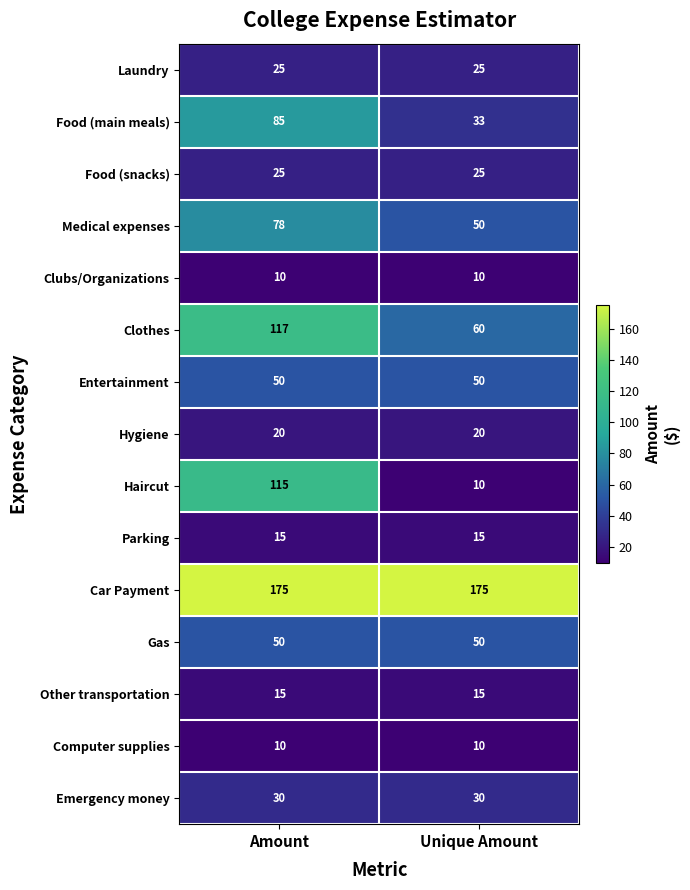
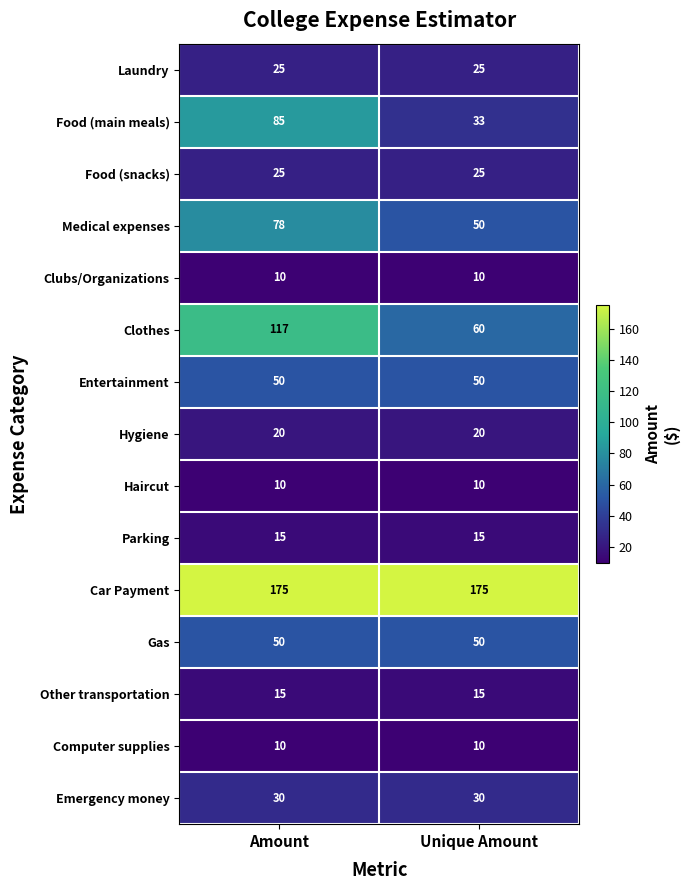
  {
    "Laundry": {
      "Amount": 25,
      "Unique Amount": 25
    },
    "Food (main meals)": {
      "Amount": 85,
      "Unique Amount": 33
    },
    "Food (snacks)": {
      "Amount": 25,
      "Unique Amount": 25
    },
    "Medical expenses": {
      "Amount": 78,
      "Unique Amount": 50
    },
    "Clubs/Organizations": {
      "Amount": 10,
      "Unique Amount": 10
    },
    "Clothes": {
      "Amount": 117,
      "Unique Amount": 60
    },
    "Entertainment": {
      "Amount": 50,
      "Unique Amount": 50
    },
    "Hygiene": {
      "Amount": 20,
      "Unique Amount": 20
    },
    "Haircut": {
-     "Amount": 115,
+     "Amount": 10,
      "Unique Amount": 10
    },
    "Parking": {
      "Amount": 15,
      "Unique Amount": 15
    },
    "Car Payment": {
      "Amount": 175,
      "Unique Amount": 175
    },
    "Gas": {
      "Amount": 50,
      "Unique Amount": 50
    },
    "Other transportation": {
      "Amount": 15,
      "Unique Amount": 15
    },
    "Computer supplies": {
      "Amount": 10,
      "Unique Amount": 10
    },
    "Emergency money": {
      "Amount": 30,
      "Unique Amount": 30
    }
  }
